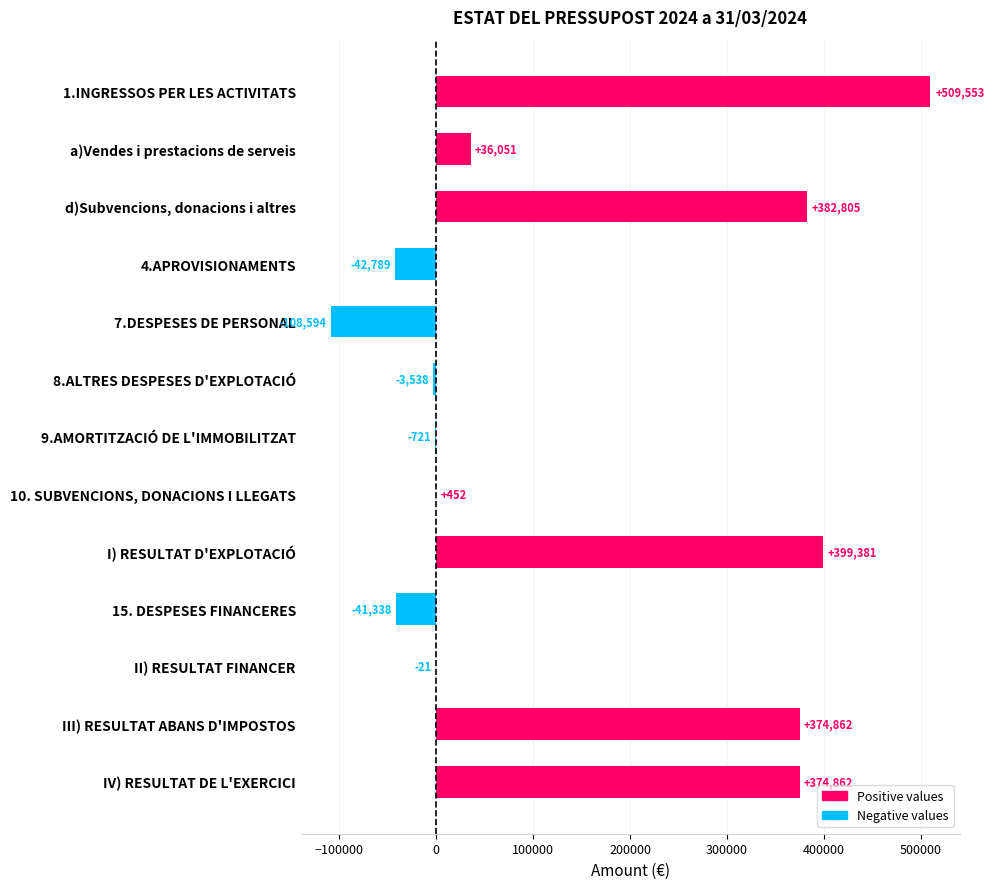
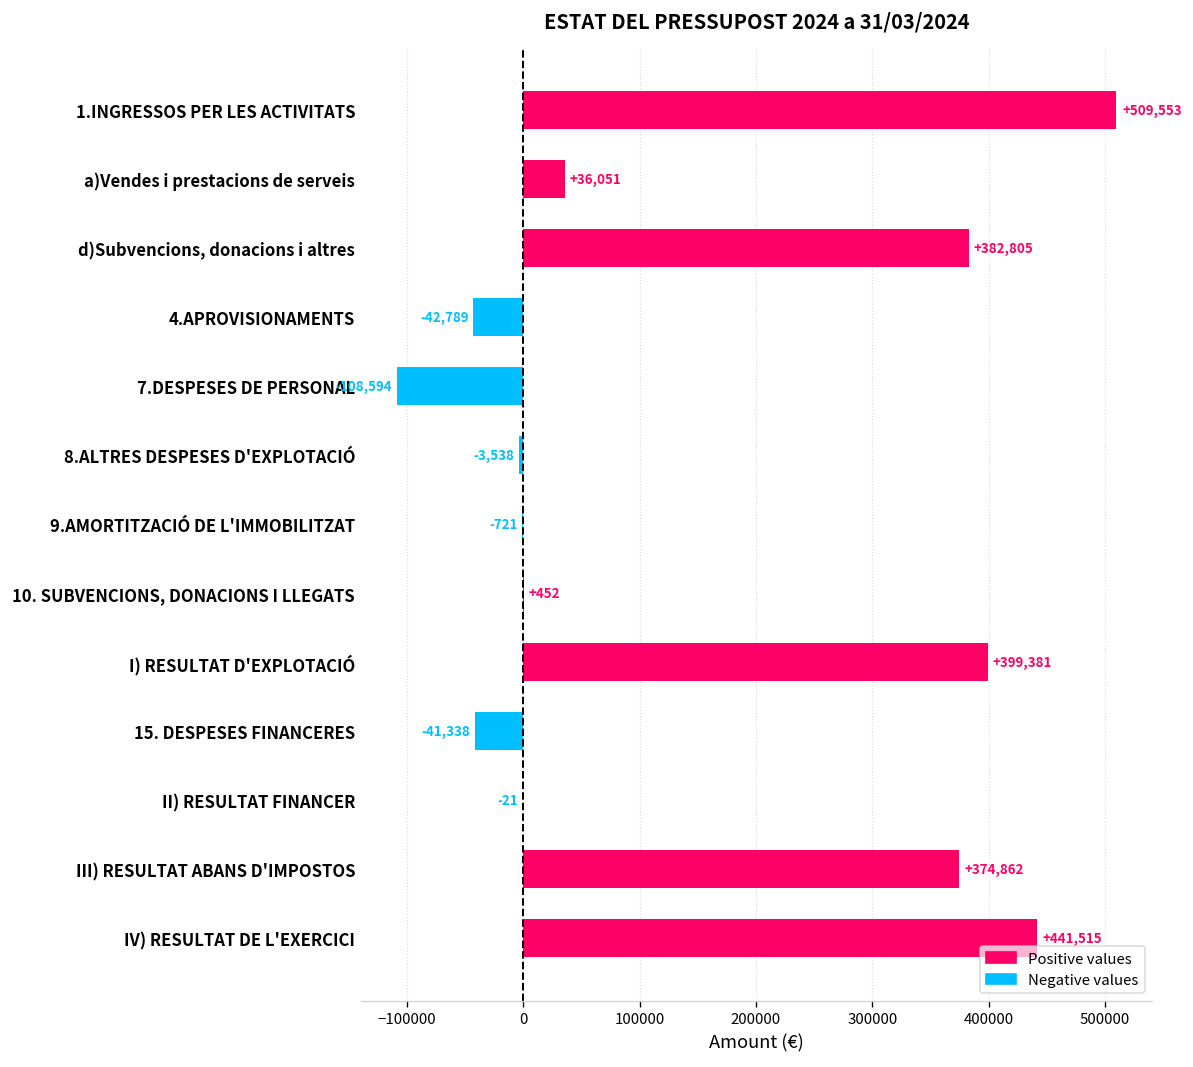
  {
-   "IV) RESULTAT DE L'EXERCICI": 370000
+   "IV) RESULTAT DE L'EXERCICI": 440000
  }
